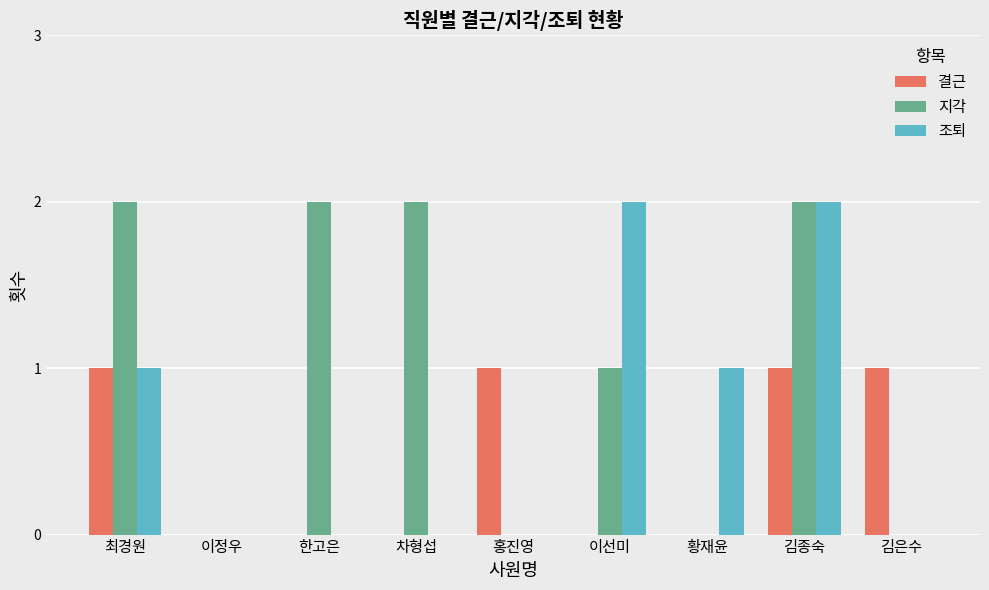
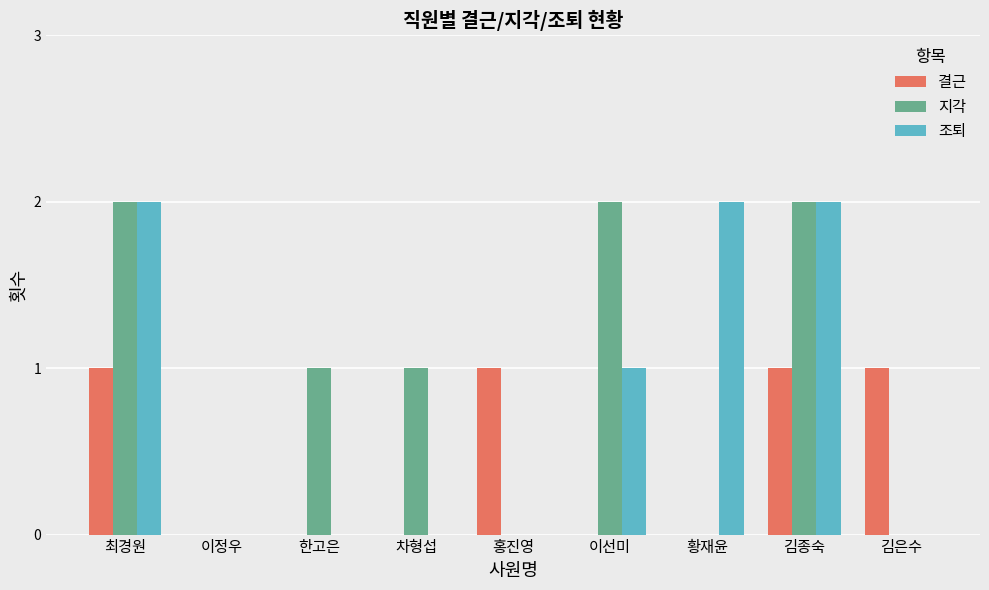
  {
    "결근": {
      "최경원": 1,
      "이정우": 0,
      "한고은": 0,
      "차형섭": 0,
      "홍진영": 1,
      "이선미": 0,
      "황재윤": 0,
      "김종숙": 1,
      "김은수": 1
    },
    "지각": {
      "최경원": 2,
      "이정우": 0,
-     "한고은": 2,
-     "차형섭": 2,
+     "한고은": 1,
+     "차형섭": 1,
      "홍진영": 0,
-     "이선미": 1,
+     "이선미": 2,
      "황재윤": 0,
      "김종숙": 2,
      "김은수": 0
    },
    "조퇴": {
-     "최경원": 1,
+     "최경원": 2,
      "이정우": 0,
      "한고은": 0,
      "차형섭": 0,
      "홍진영": 0,
-     "이선미": 2,
-     "황재윤": 1,
+     "이선미": 1,
+     "황재윤": 2,
      "김종숙": 2,
      "김은수": 0
    }
  }
